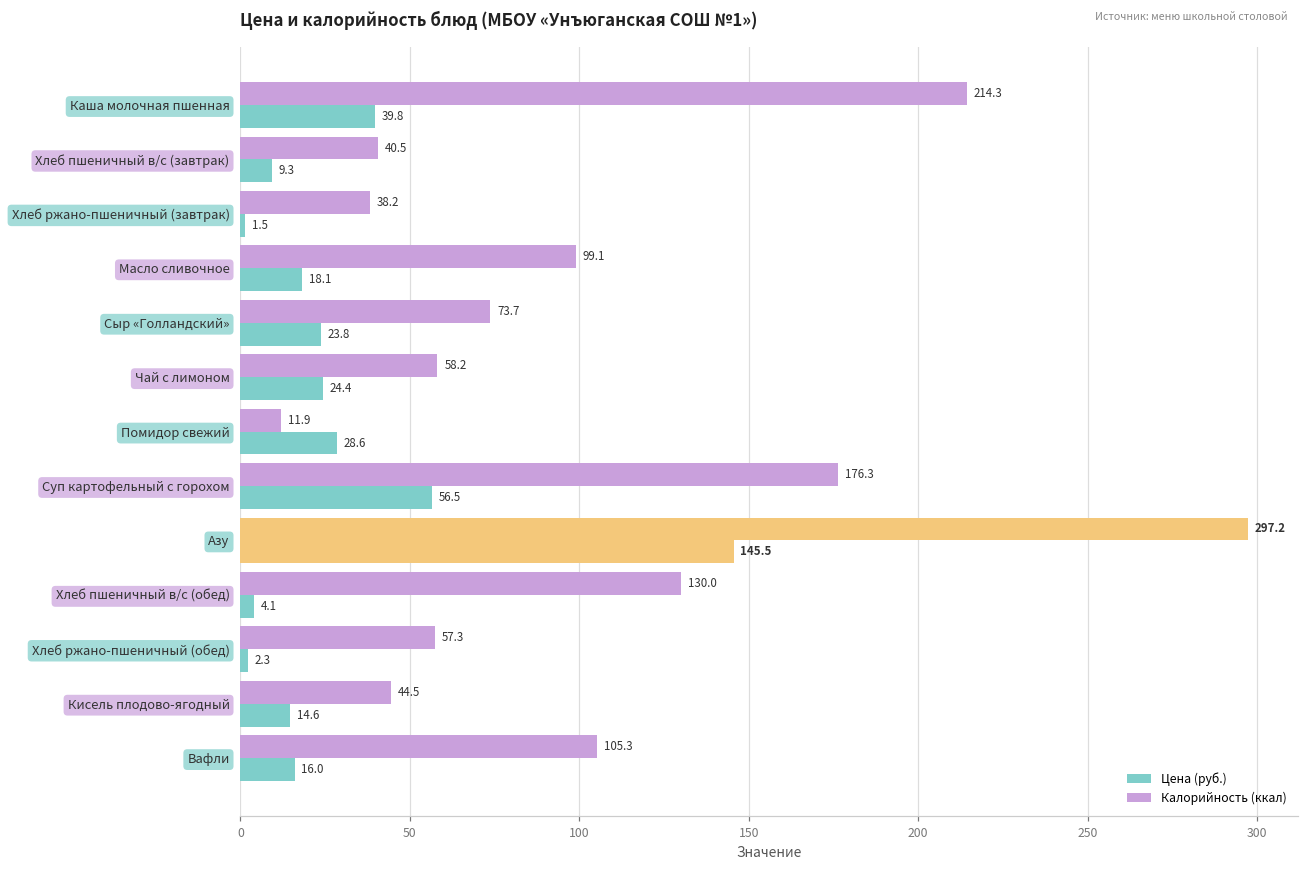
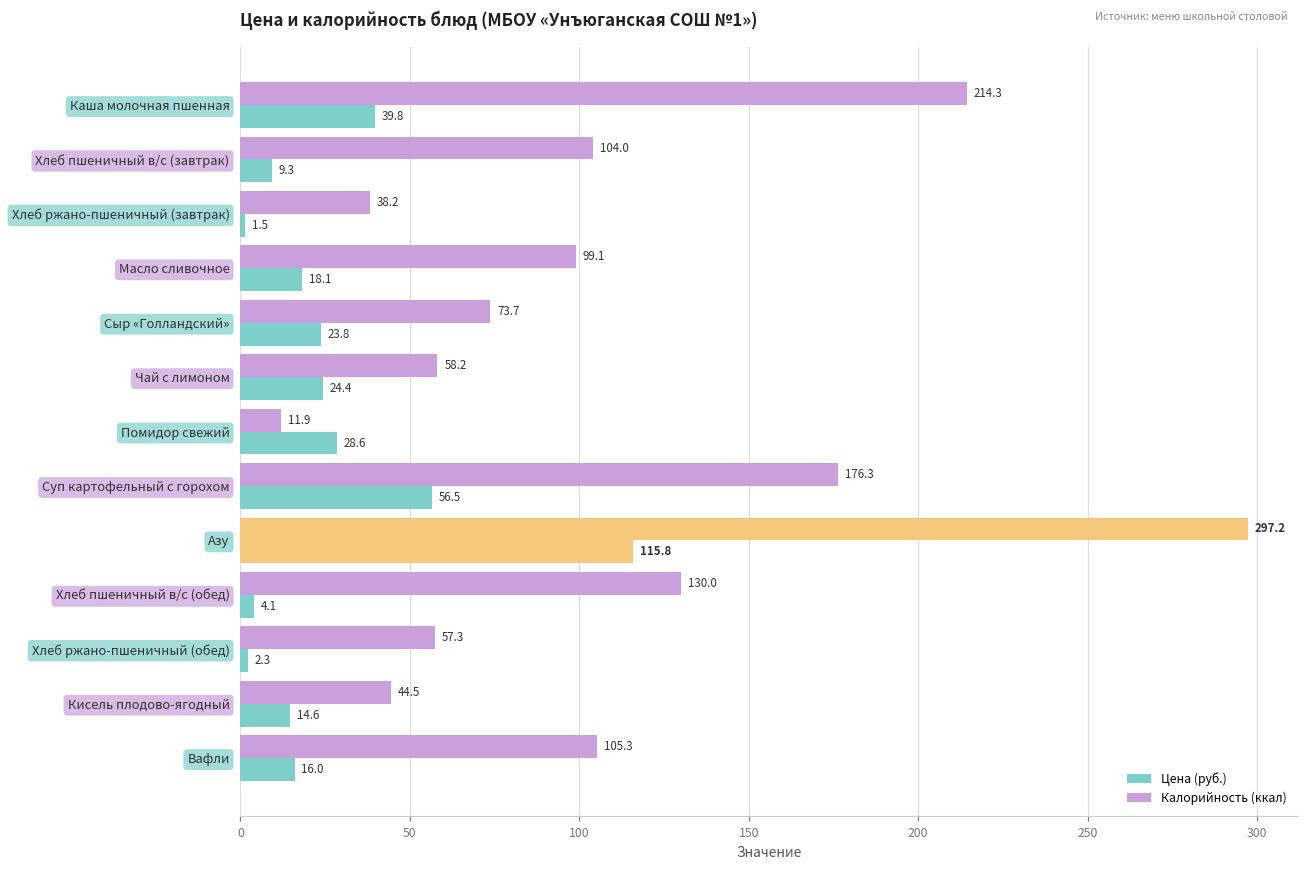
  {
    "Цена (руб.)": {
      "Каша молочная пшенная": 39.8,
      "Хлеб пшеничный в/с (завтрак)": 9.3,
      "Хлеб ржано-пшеничный (завтрак)": 1.5,
      "Масло сливочное": 18.1,
      "Сыр «Голландский»": 23.8,
      "Чай с лимоном": 24.4,
      "Помидор свежий": 28.6,
      "Суп картофельный с горохом": 56.5,
-     "Азу": 145.5,
+     "Азу": 115.8,
      "Хлеб пшеничный в/с (обед)": 4.1,
      "Хлеб ржано-пшеничный (обед)": 2.3,
      "Кисель плодово-ягодный": 14.6,
      "Вафли": 16.0
    },
    "Калорийность (ккал)": {
      "Каша молочная пшенная": 214.3,
-     "Хлеб пшеничный в/с (завтрак)": 40.5,
+     "Хлеб пшеничный в/с (завтрак)": 104.0,
      "Хлеб ржано-пшеничный (завтрак)": 38.2,
      "Масло сливочное": 99.1,
      "Сыр «Голландский»": 73.7,
      "Чай с лимоном": 58.2,
      "Помидор свежий": 11.9,
      "Суп картофельный с горохом": 176.3,
      "Азу": 297.2,
      "Хлеб пшеничный в/с (обед)": 130.0,
      "Хлеб ржано-пшеничный (обед)": 57.3,
      "Кисель плодово-ягодный": 44.5,
      "Вафли": 105.3
    }
  }
